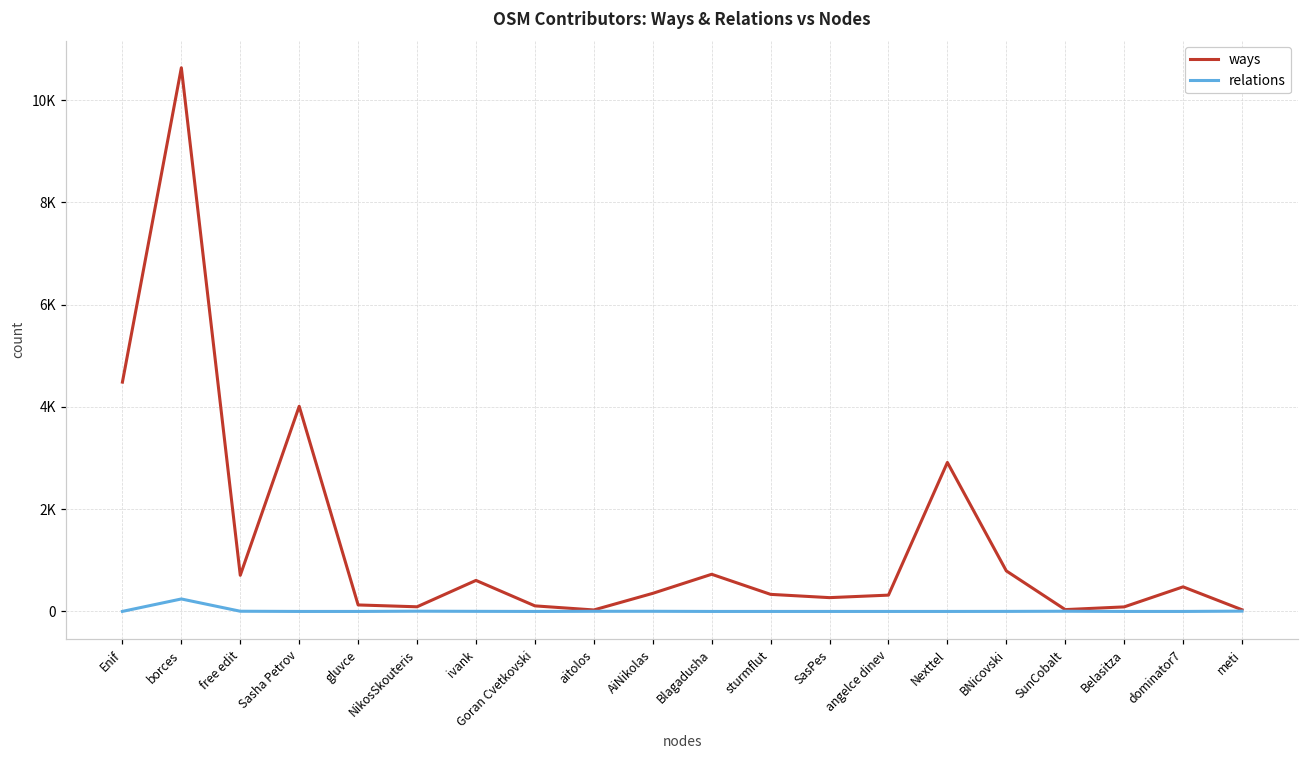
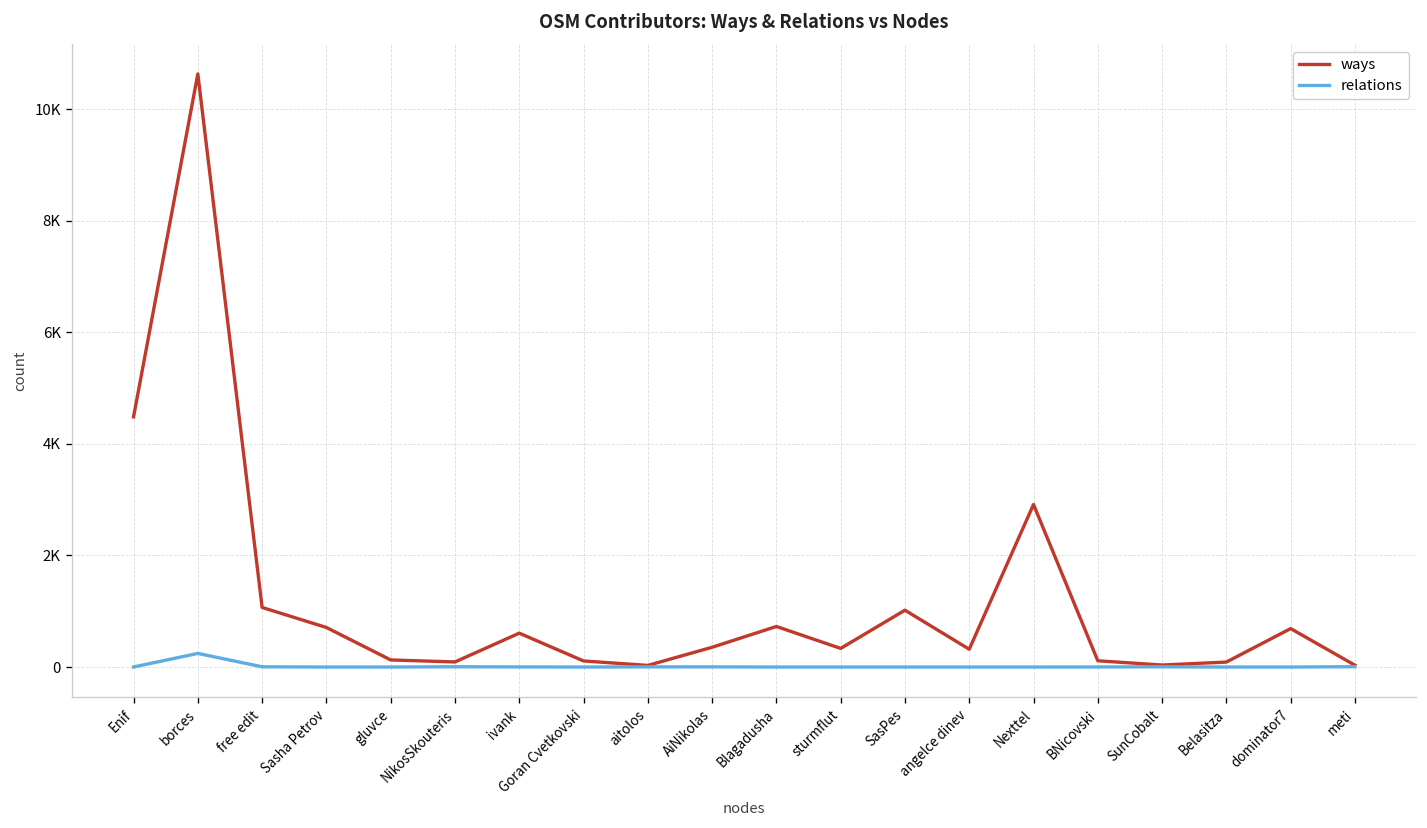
  {
    "ways": {
      "Enif": 4500,
      "borces": 10600,
-     "free edit": 700,
-     "Sasha Petrov": 4000,
+     "free edit": 1100,
+     "Sasha Petrov": 700,
      "gluvce": 100,
      "NikosSkouteris": 100,
      "ivank": 600,
      "Goran Cvetkovski": 100,
      "AiNikolas": 400,
      "Blagadusha": 700,
      "sturmflut": 300,
-     "SasPes": 300,
+     "SasPes": 1000,
      "angelce dinev": 300,
      "Nexttel": 2900,
-     "BNicovski": 800,
+     "BNicovski": 100,
      "Belasitza": 100,
-     "dominator7": 500
+     "dominator7": 700
    },
    "relations": {
      "Enif": 0,
      "borces": 200,
      "free edit": 0,
      "Sasha Petrov": 0,
      "gluvce": 0,
      "NikosSkouteris": 0,
      "ivank": 0,
      "Goran Cvetkovski": 0,
      "AiNikolas": 0,
      "Blagadusha": 0,
      "sturmflut": 0,
      "SasPes": 0,
      "angelce dinev": 0,
      "Nexttel": 0,
      "BNicovski": 0,
      "Belasitza": 0,
      "dominator7": 0
    }
  }
